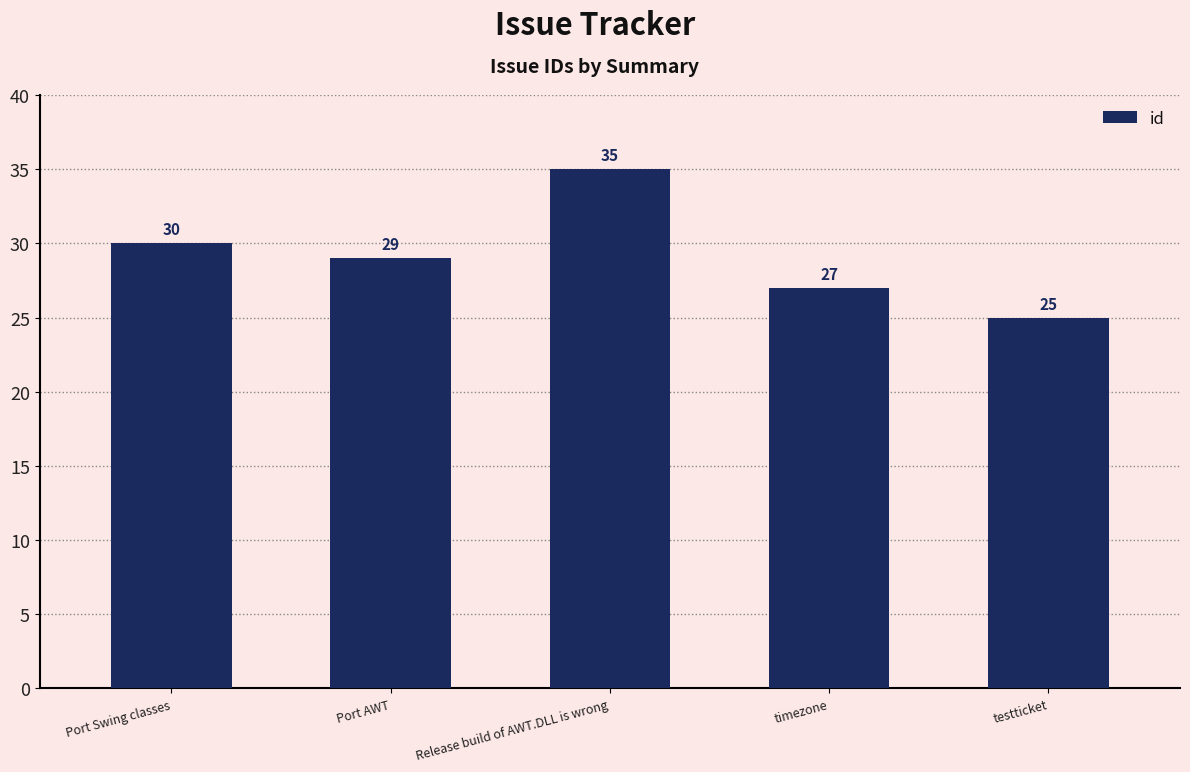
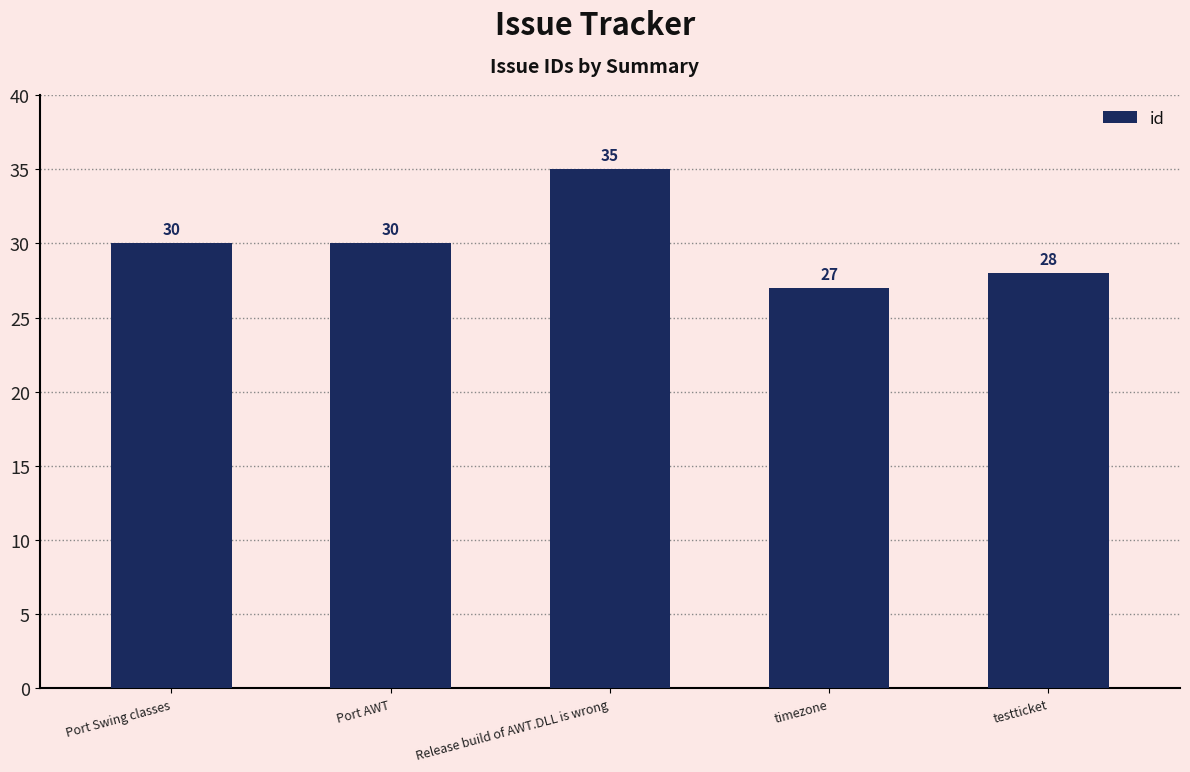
  {
    "Port Swing classes": 30,
-   "Port AWT": 29,
+   "Port AWT": 30,
    "Release build of AWT.DLL is wrong": 35,
    "timezone": 27,
-   "testticket": 25
+   "testticket": 28
  }
